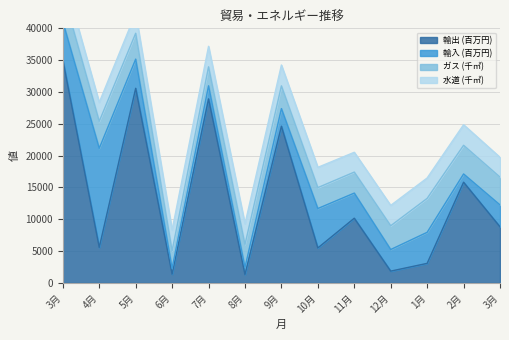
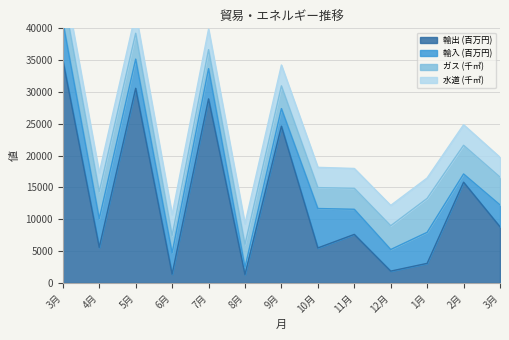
  {
    "輸出 (百万円)": {
      "4月": 6000,
      "5月": 31000,
      "6月": 1000,
      "7月": 29000,
      "8月": 1000,
      "9月": 25000,
      "10月": 5000,
-     "11月": 10000,
+     "11月": 8000,
      "12月": 2000,
      "1月": 3000,
      "2月": 16000
    },
    "輸入 (百万円)": {
-     "4月": 16000,
+     "4月": 5000,
      "5月": 5000,
-     "6月": 1000,
-     "7月": 2000,
+     "6月": 3000,
+     "7月": 5000,
      "8月": 1000,
      "9月": 3000,
      "10月": 6000,
      "11月": 4000,
      "12月": 3000,
      "1月": 5000,
      "2月": 1000
    }
  }
